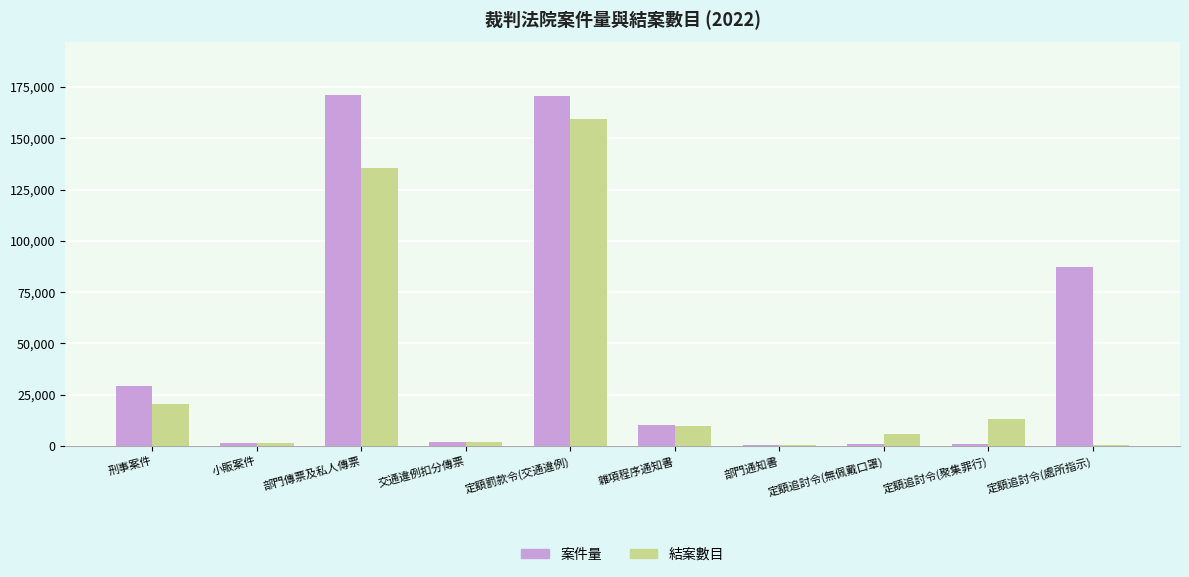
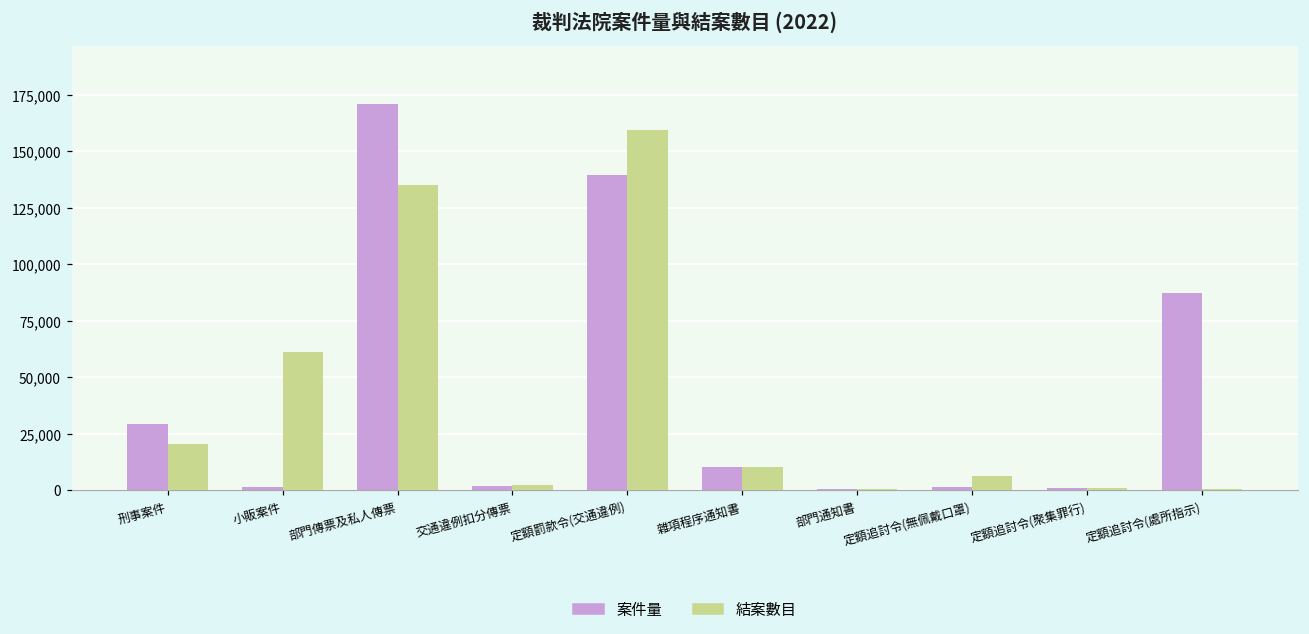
  {
    "案件量": {
      "刑事案件": "29,000",
      "小販案件": "1,000",
      "部門傳票及私人傳票": "171,000",
      "交通違例扣分傳票": "2,000",
-     "定額罰款令(交通違例)": "170,000",
+     "定額罰款令(交通違例)": "140,000",
      "雜項程序通知書": "10,000",
      "定額追討令(處所指示)": "87,000"
    },
    "結案數目": {
      "刑事案件": "20,000",
-     "小販案件": "1,000",
+     "小販案件": "61,000",
      "部門傳票及私人傳票": "135,000",
      "交通違例扣分傳票": "2,000",
      "定額罰款令(交通違例)": "159,000",
      "雜項程序通知書": "10,000",
      "定額追討令(無佩戴口罩)": "6,000",
-     "定額追討令(聚集罪行)": "13,000"
+     "定額追討令(聚集罪行)": "1,000"
    }
  }
